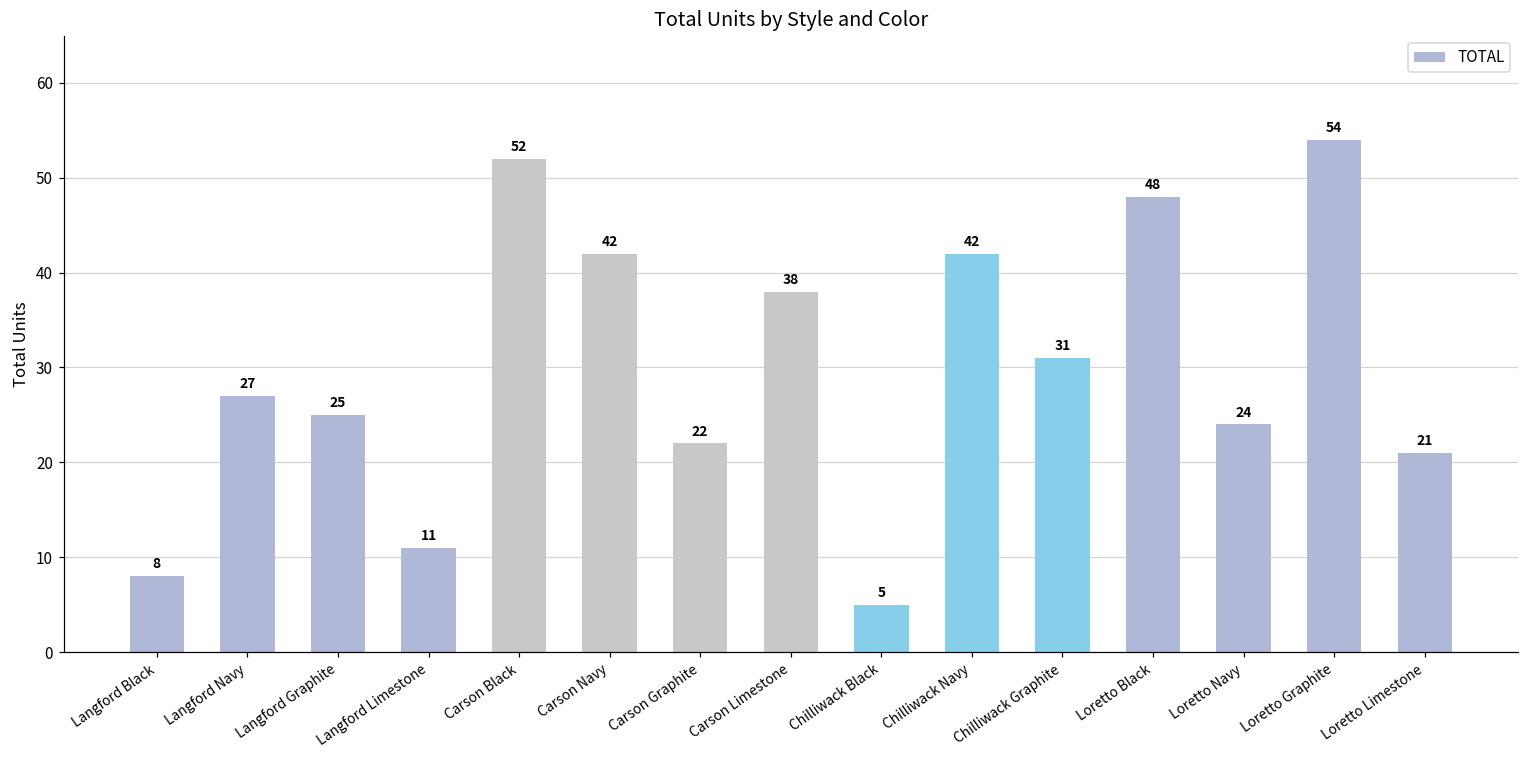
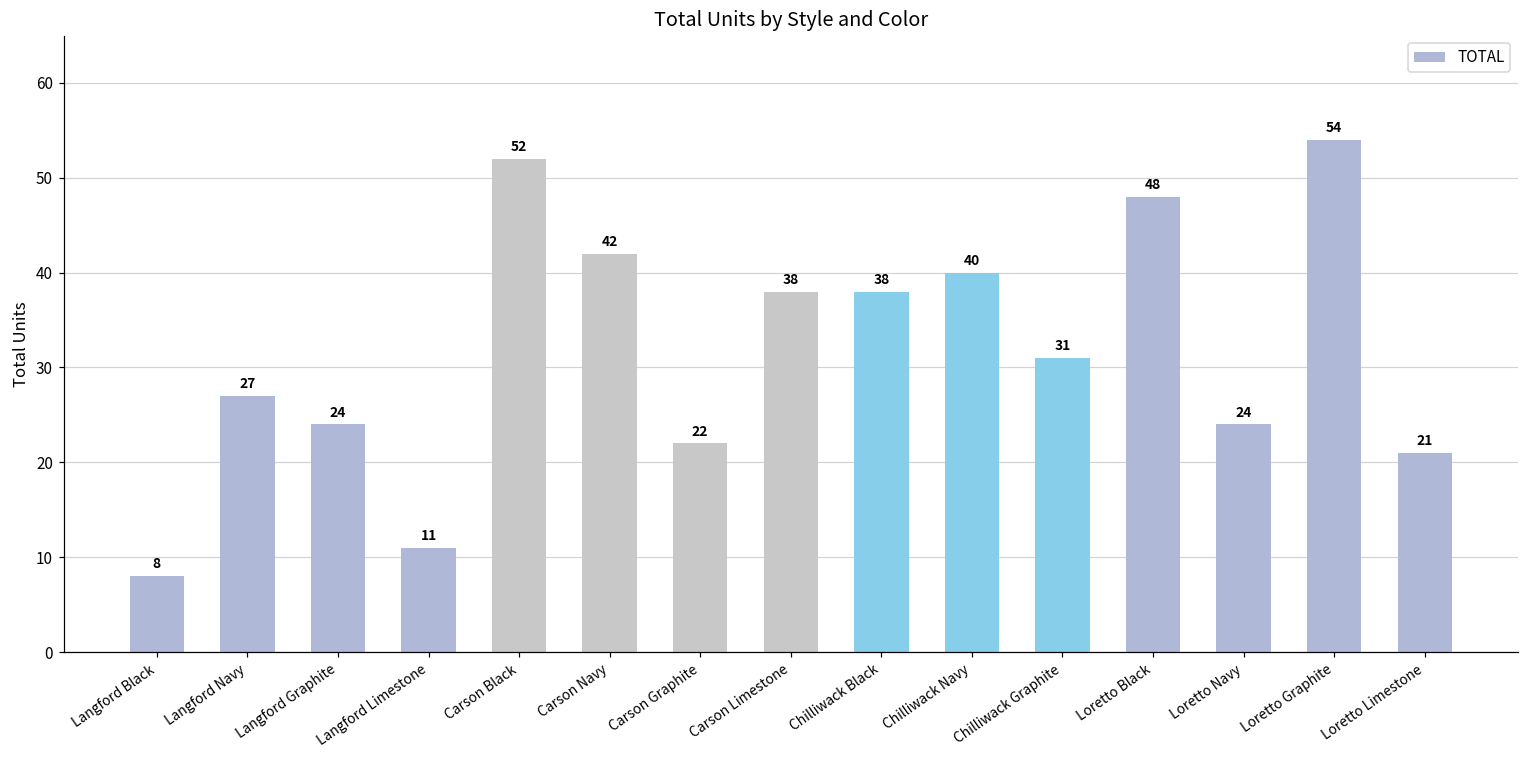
  {
    "Langford Black": 8,
    "Langford Navy": 27,
-   "Langford Graphite": 25,
+   "Langford Graphite": 24,
    "Langford Limestone": 11,
    "Carson Black": 52,
    "Carson Navy": 42,
    "Carson Graphite": 22,
    "Carson Limestone": 38,
-   "Chilliwack Black": 5,
-   "Chilliwack Navy": 42,
+   "Chilliwack Black": 38,
+   "Chilliwack Navy": 40,
    "Chilliwack Graphite": 31,
    "Loretto Black": 48,
    "Loretto Navy": 24,
    "Loretto Graphite": 54,
    "Loretto Limestone": 21
  }
